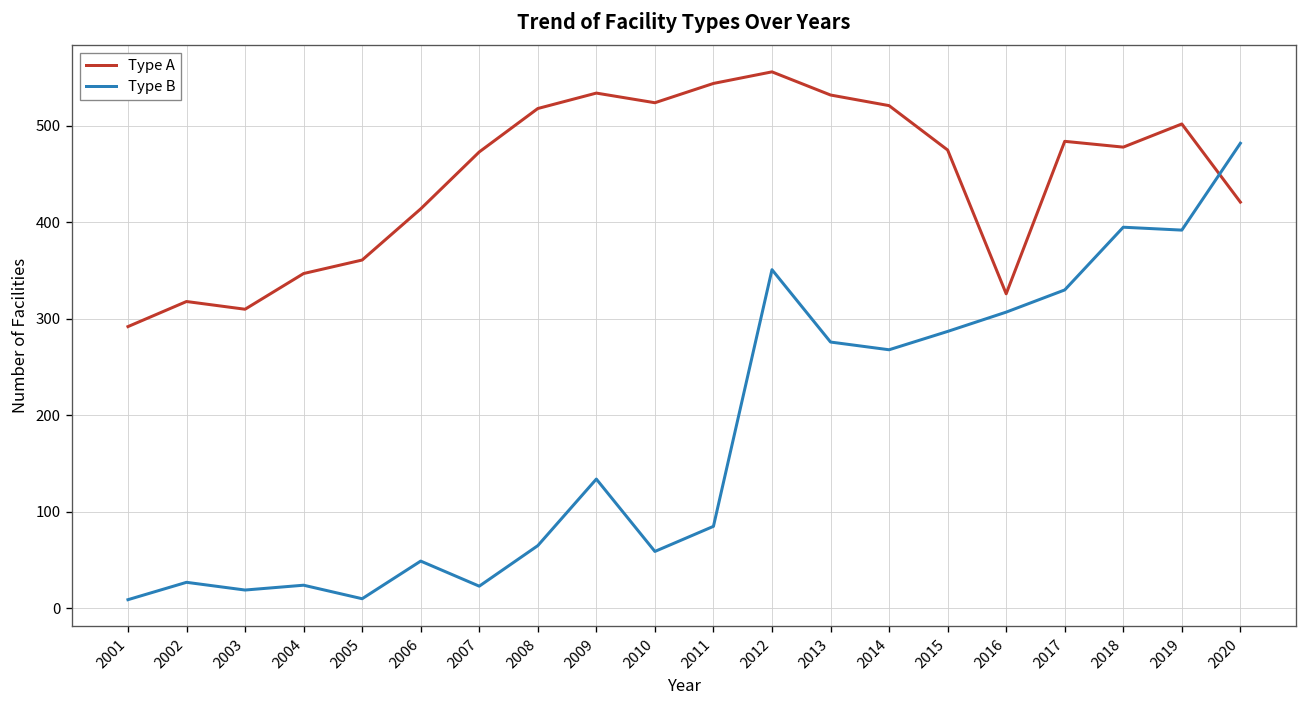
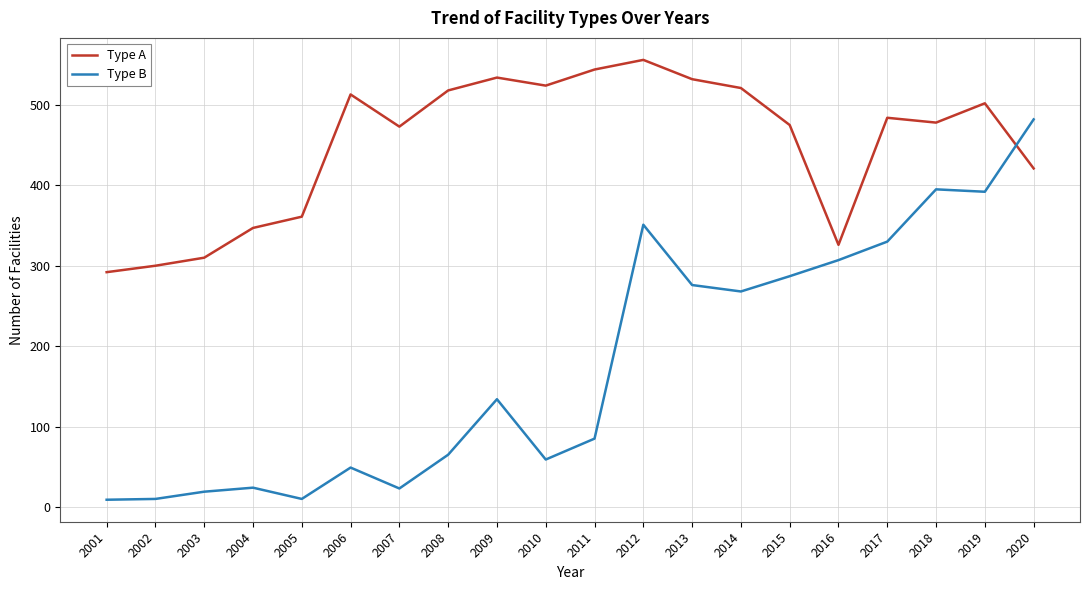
  {
    "Type A": {
      "2001": 290,
-     "2002": 320,
+     "2002": 300,
      "2003": 310,
      "2004": 350,
      "2005": 360,
-     "2006": 410,
+     "2006": 510,
      "2007": 470,
      "2008": 520,
      "2009": 530,
      "2010": 520,
      "2011": 540,
      "2012": 560,
      "2013": 530,
      "2014": 520,
      "2015": 480,
      "2016": 330,
      "2017": 480,
      "2018": 480,
      "2019": 500,
      "2020": 420
    },
    "Type B": {
      "2001": 10,
-     "2002": 30,
+     "2002": 10,
      "2003": 20,
      "2004": 20,
      "2005": 10,
      "2006": 50,
      "2007": 20,
      "2008": 70,
      "2009": 130,
      "2010": 60,
      "2011": 90,
      "2012": 350,
      "2013": 280,
      "2014": 270,
      "2015": 290,
      "2016": 310,
      "2017": 330,
      "2018": 400,
      "2019": 390,
      "2020": 480
    }
  }
